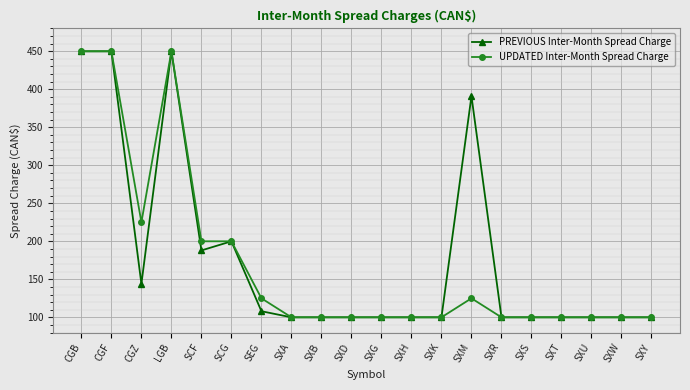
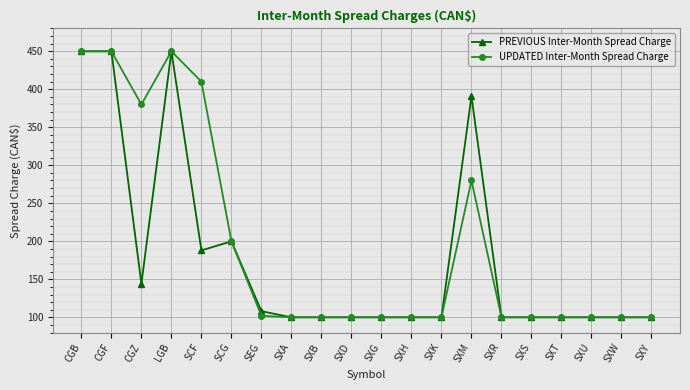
  {
    "PREVIOUS Inter-Month Spread Charge": {
      "CGZ": 140,
      "SCF": 190,
      "SEG": 110,
      "SXM": 390
    },
    "UPDATED Inter-Month Spread Charge": {
-     "CGZ": 230,
-     "SCF": 200,
-     "SEG": 130,
-     "SXM": 130
+     "CGZ": 380,
+     "SCF": 410,
+     "SEG": 100,
+     "SXM": 280
    }
  }
